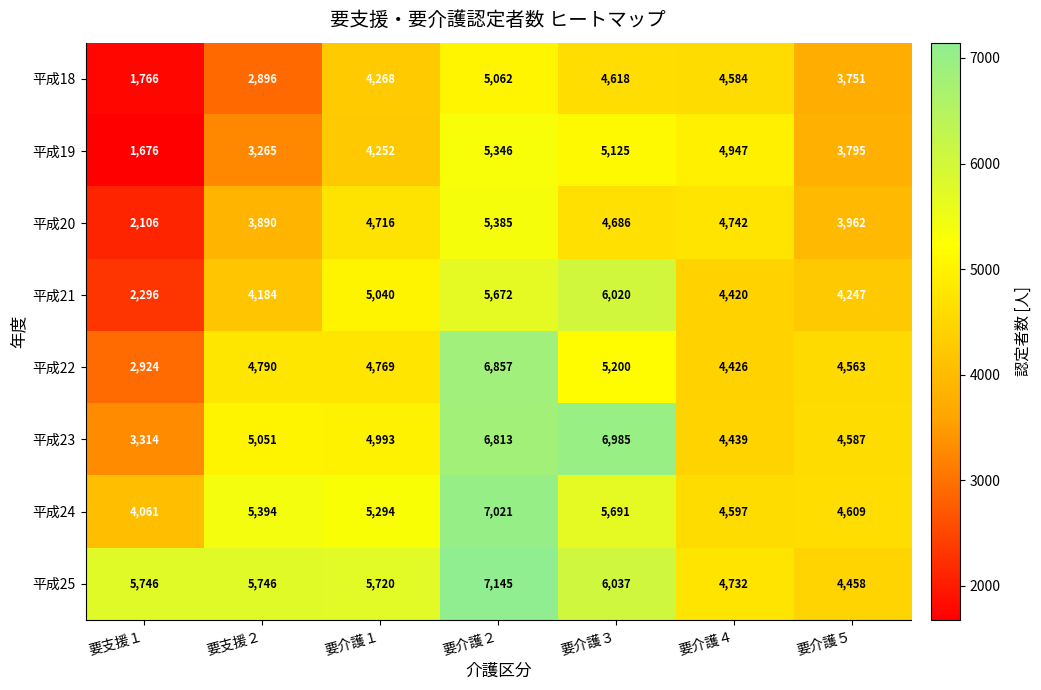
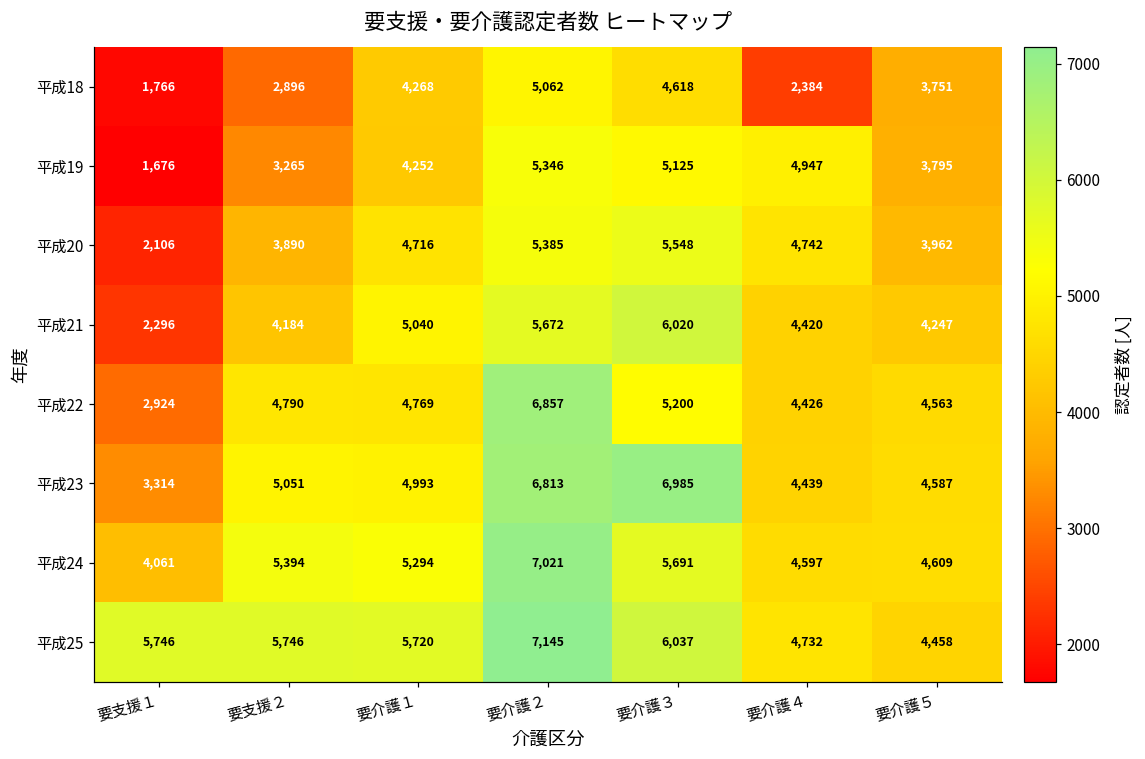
  {
    "平成18": {
      "要支援１": "1,766",
      "要支援２": "2,896",
      "要介護１": "4,268",
      "要介護２": "5,062",
      "要介護３": "4,618",
-     "要介護４": "4,584",
+     "要介護４": "2,384",
      "要介護５": "3,751"
    },
    "平成19": {
      "要支援１": "1,676",
      "要支援２": "3,265",
      "要介護１": "4,252",
      "要介護２": "5,346",
      "要介護３": "5,125",
      "要介護４": "4,947",
      "要介護５": "3,795"
    },
    "平成20": {
      "要支援１": "2,106",
      "要支援２": "3,890",
      "要介護１": "4,716",
      "要介護２": "5,385",
-     "要介護３": "4,686",
+     "要介護３": "5,548",
      "要介護４": "4,742",
      "要介護５": "3,962"
    },
    "平成21": {
      "要支援１": "2,296",
      "要支援２": "4,184",
      "要介護１": "5,040",
      "要介護２": "5,672",
      "要介護３": "6,020",
      "要介護４": "4,420",
      "要介護５": "4,247"
    },
    "平成22": {
      "要支援１": "2,924",
      "要支援２": "4,790",
      "要介護１": "4,769",
      "要介護２": "6,857",
      "要介護３": "5,200",
      "要介護４": "4,426",
      "要介護５": "4,563"
    },
    "平成23": {
      "要支援１": "3,314",
      "要支援２": "5,051",
      "要介護１": "4,993",
      "要介護２": "6,813",
      "要介護３": "6,985",
      "要介護４": "4,439",
      "要介護５": "4,587"
    },
    "平成24": {
      "要支援１": "4,061",
      "要支援２": "5,394",
      "要介護１": "5,294",
      "要介護２": "7,021",
      "要介護３": "5,691",
      "要介護４": "4,597",
      "要介護５": "4,609"
    },
    "平成25": {
      "要支援１": "5,746",
      "要支援２": "5,746",
      "要介護１": "5,720",
      "要介護２": "7,145",
      "要介護３": "6,037",
      "要介護４": "4,732",
      "要介護５": "4,458"
    }
  }
